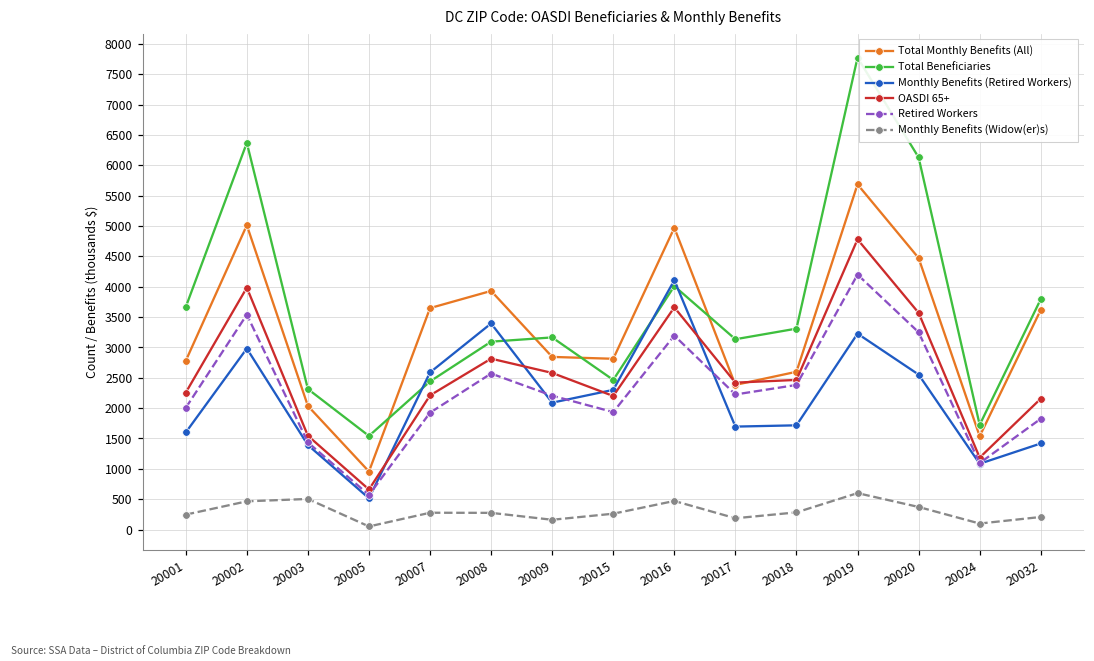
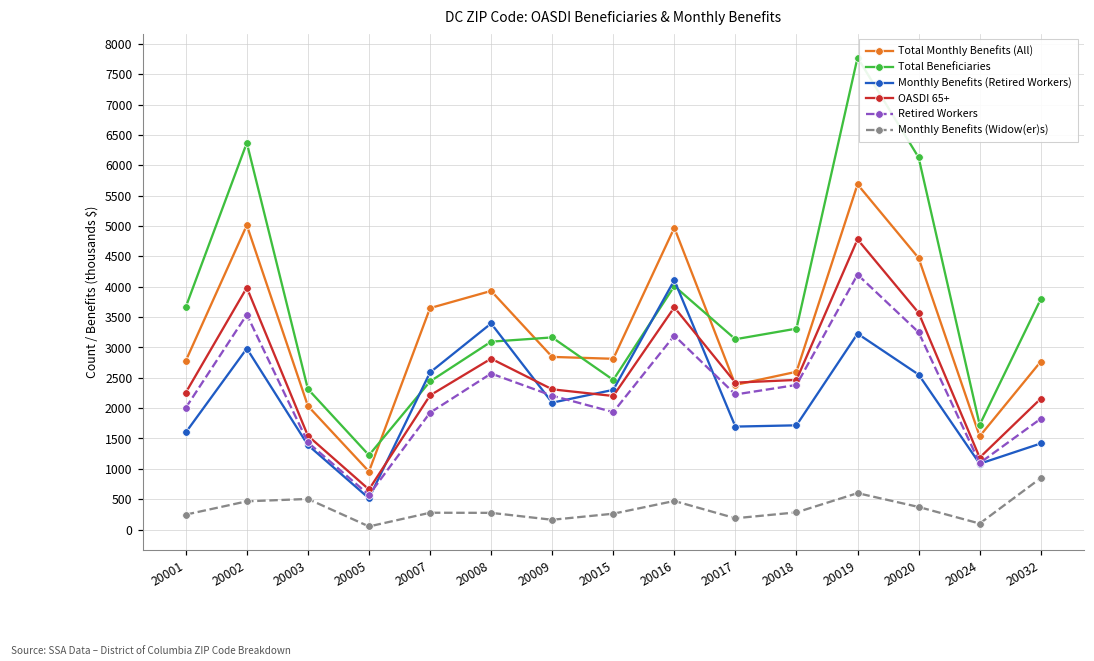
  {
    "Total Monthly Benefits (All)": {
      "20001": 2800,
      "20002": 5000,
      "20003": 2000,
      "20005": 1000,
      "20007": 3600,
      "20008": 3900,
      "20009": 2800,
      "20015": 2800,
      "20016": 5000,
      "20018": 2600,
      "20019": 5700,
      "20020": 4500,
      "20024": 1500,
-     "20032": 3600
+     "20032": 2800
    },
    "Total Beneficiaries": {
      "20001": 3700,
      "20002": 6400,
      "20003": 2300,
-     "20005": 1500,
+     "20005": 1200,
      "20007": 2400,
      "20008": 3100,
      "20009": 3200,
      "20015": 2500,
      "20016": 4000,
      "20017": 3100,
      "20018": 3300,
      "20019": 7800,
      "20020": 6100,
      "20024": 1700,
      "20032": 3800
    },
    "Monthly Benefits (Retired Workers)": {
      "20001": 1600,
      "20002": 3000,
      "20005": 500,
      "20007": 2600,
      "20008": 3400,
      "20009": 2100,
      "20015": 2300,
      "20016": 4100,
      "20017": 1700,
      "20018": 1700,
      "20019": 3200,
      "20020": 2600,
      "20032": 1400
    },
    "OASDI 65+": {
      "20001": 2300,
      "20002": 4000,
      "20003": 1500,
      "20005": 700,
      "20007": 2200,
      "20008": 2800,
-     "20009": 2600,
+     "20009": 2300,
      "20015": 2200,
      "20016": 3700,
      "20018": 2500,
      "20019": 4800,
      "20020": 3600,
      "20024": 1200,
      "20032": 2200
    },
    "Retired Workers": {
      "20001": 2000,
      "20002": 3500,
      "20005": 600,
      "20007": 1900,
      "20008": 2600,
      "20009": 2200,
      "20015": 1900,
      "20016": 3200,
      "20017": 2200,
      "20018": 2400,
      "20019": 4200,
      "20020": 3300,
      "20032": 1800
    },
    "Monthly Benefits (Widow(er)s)": {
      "20001": 200,
      "20002": 500,
      "20003": 500,
      "20005": 100,
      "20007": 300,
      "20008": 300,
      "20009": 200,
      "20015": 300,
      "20016": 500,
      "20017": 200,
      "20018": 300,
      "20019": 600,
      "20020": 400,
      "20024": 100,
-     "20032": 200
+     "20032": 800
    }
  }
